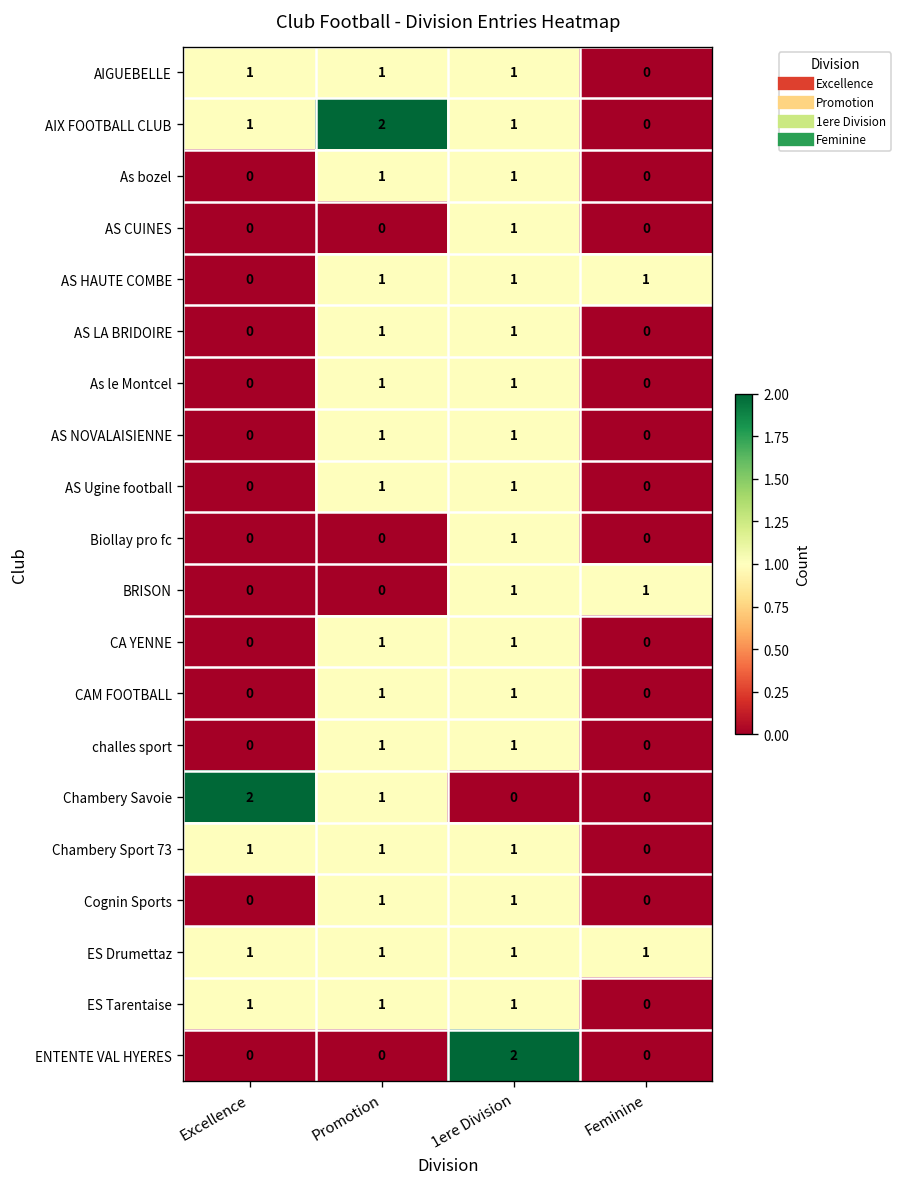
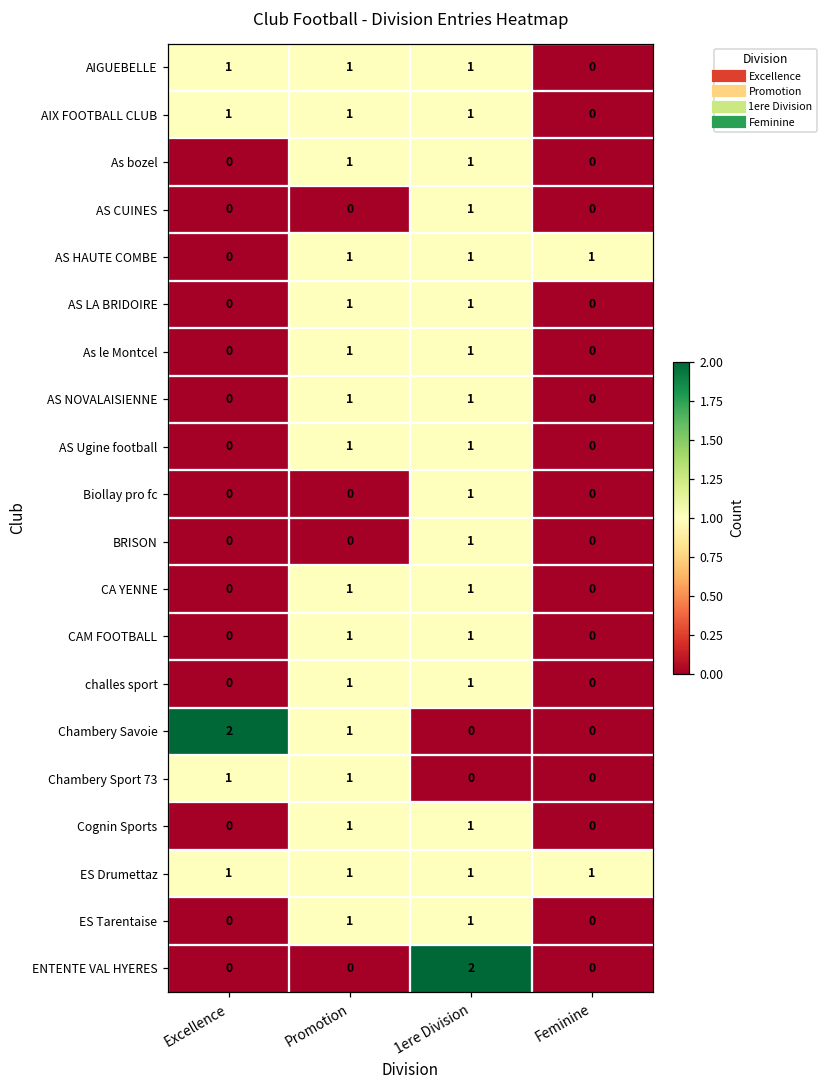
  {
    "AIGUEBELLE": {
      "Excellence": 1,
      "Promotion": 1,
      "1ere Division": 1,
      "Feminine": 0
    },
    "AIX FOOTBALL CLUB": {
      "Excellence": 1,
-     "Promotion": 2,
+     "Promotion": 1,
      "1ere Division": 1,
      "Feminine": 0
    },
    "As bozel": {
      "Excellence": 0,
      "Promotion": 1,
      "1ere Division": 1,
      "Feminine": 0
    },
    "AS CUINES": {
      "Excellence": 0,
      "Promotion": 0,
      "1ere Division": 1,
      "Feminine": 0
    },
    "AS HAUTE COMBE": {
      "Excellence": 0,
      "Promotion": 1,
      "1ere Division": 1,
      "Feminine": 1
    },
    "AS LA BRIDOIRE": {
      "Excellence": 0,
      "Promotion": 1,
      "1ere Division": 1,
      "Feminine": 0
    },
    "As le Montcel": {
      "Excellence": 0,
      "Promotion": 1,
      "1ere Division": 1,
      "Feminine": 0
    },
    "AS NOVALAISIENNE": {
      "Excellence": 0,
      "Promotion": 1,
      "1ere Division": 1,
      "Feminine": 0
    },
    "AS Ugine football": {
      "Excellence": 0,
      "Promotion": 1,
      "1ere Division": 1,
      "Feminine": 0
    },
    "Biollay pro fc": {
      "Excellence": 0,
      "Promotion": 0,
      "1ere Division": 1,
      "Feminine": 0
    },
    "BRISON": {
      "Excellence": 0,
      "Promotion": 0,
      "1ere Division": 1,
-     "Feminine": 1
+     "Feminine": 0
    },
    "CA YENNE": {
      "Excellence": 0,
      "Promotion": 1,
      "1ere Division": 1,
      "Feminine": 0
    },
    "CAM FOOTBALL": {
      "Excellence": 0,
      "Promotion": 1,
      "1ere Division": 1,
      "Feminine": 0
    },
    "challes sport": {
      "Excellence": 0,
      "Promotion": 1,
      "1ere Division": 1,
      "Feminine": 0
    },
    "Chambery Savoie": {
      "Excellence": 2,
      "Promotion": 1,
      "1ere Division": 0,
      "Feminine": 0
    },
    "Chambery Sport 73": {
      "Excellence": 1,
      "Promotion": 1,
-     "1ere Division": 1,
+     "1ere Division": 0,
      "Feminine": 0
    },
    "Cognin Sports": {
      "Excellence": 0,
      "Promotion": 1,
      "1ere Division": 1,
      "Feminine": 0
    },
    "ES Drumettaz": {
      "Excellence": 1,
      "Promotion": 1,
      "1ere Division": 1,
      "Feminine": 1
    },
    "ES Tarentaise": {
-     "Excellence": 1,
+     "Excellence": 0,
      "Promotion": 1,
      "1ere Division": 1,
      "Feminine": 0
    },
    "ENTENTE VAL HYERES": {
      "Excellence": 0,
      "Promotion": 0,
      "1ere Division": 2,
      "Feminine": 0
    }
  }
